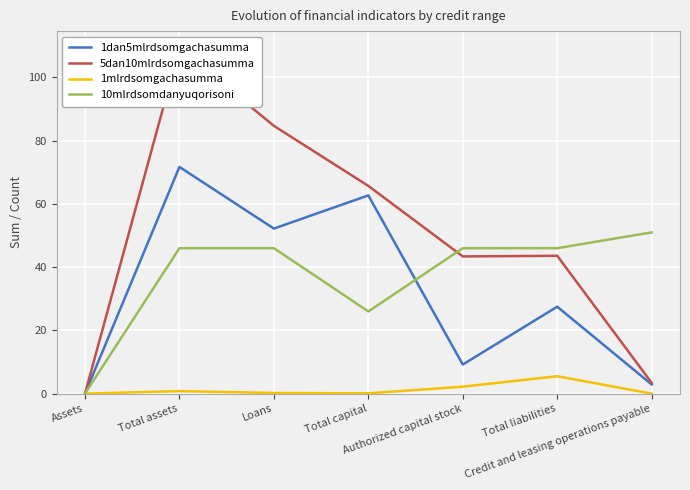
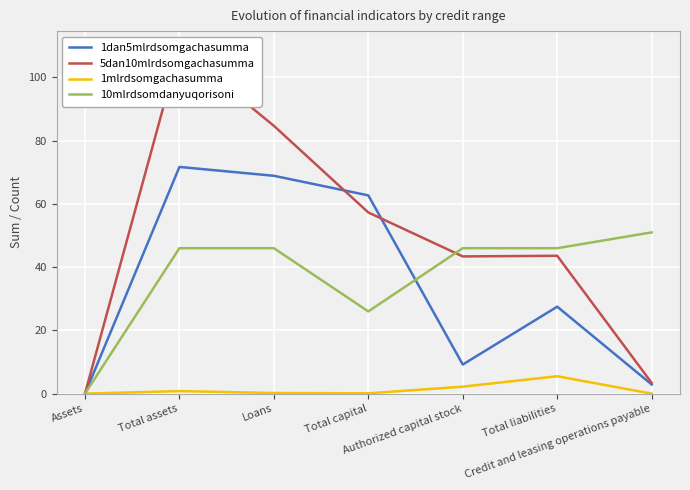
  {
    "1dan5mlrdsomgachasumma": {
      "Total assets": 72,
-     "Loans": 52,
+     "Loans": 69,
      "Total capital": 63,
      "Authorized capital stock": 9,
      "Total liabilities": 28
    },
    "5dan10mlrdsomgachasumma": {
      "Loans": 85,
-     "Total capital": 66,
+     "Total capital": 57,
      "Authorized capital stock": 43,
      "Total liabilities": 44
    },
    "1mlrdsomgachasumma": {
      "Total assets": 1,
      "Loans": 0,
      "Total capital": 0,
      "Authorized capital stock": 2,
      "Total liabilities": 6,
      "Credit and leasing operations payable": 0
    },
    "10mlrdsomdanyuqorisoni": {
      "Total assets": 46,
      "Loans": 46,
      "Total capital": 26,
      "Authorized capital stock": 46,
      "Total liabilities": 46,
      "Credit and leasing operations payable": 51
    }
  }
